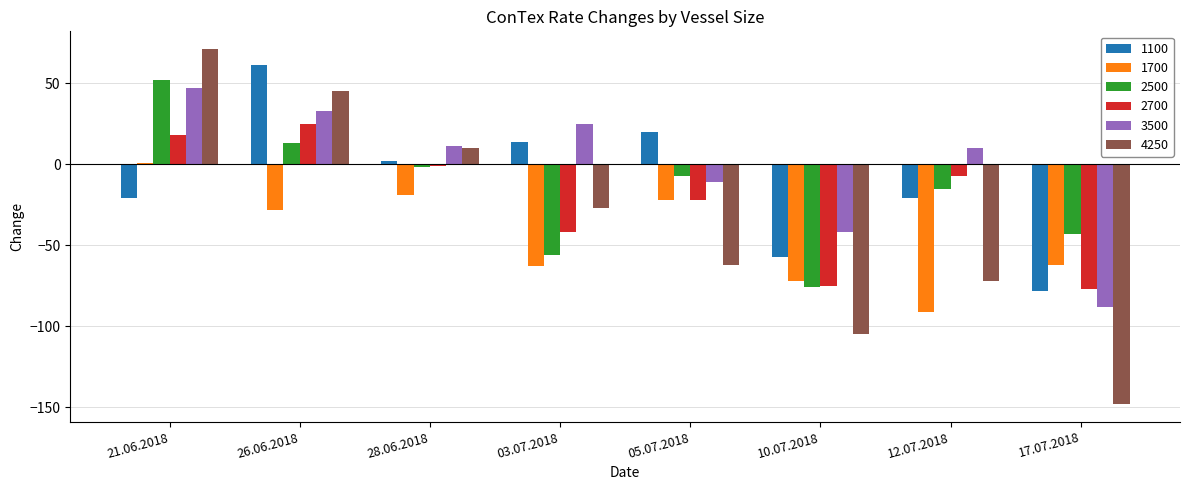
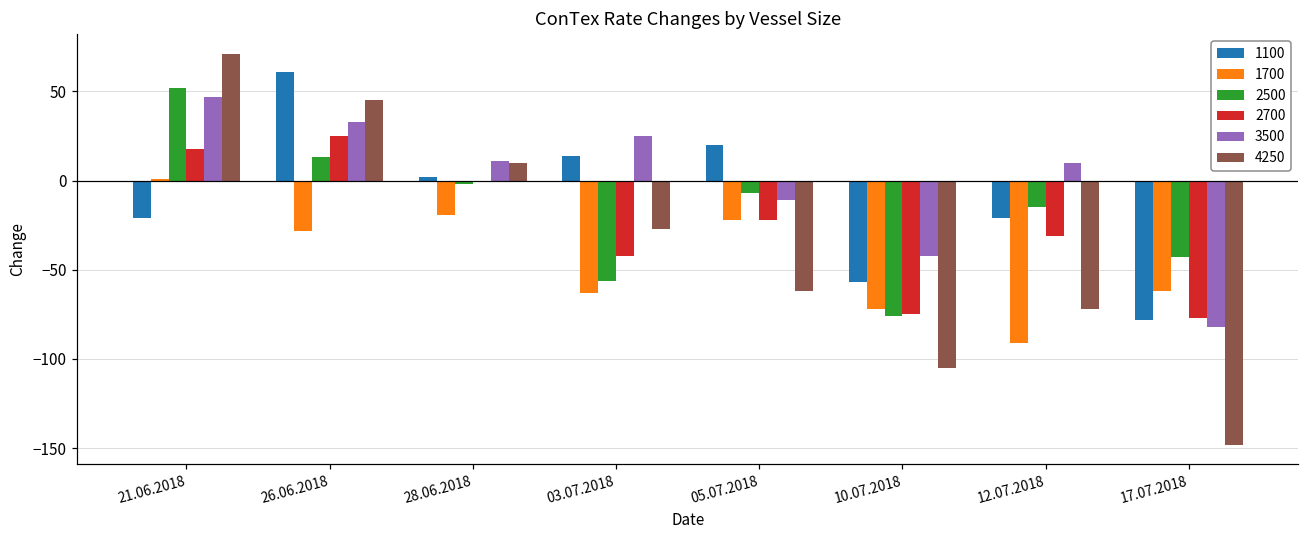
  {
    "1100": {
      "21.06.2018": -21,
      "26.06.2018": 61,
      "28.06.2018": 2,
      "03.07.2018": 14,
      "05.07.2018": 20,
      "10.07.2018": -57,
      "12.07.2018": -21,
      "17.07.2018": -78
    },
    "1700": {
      "26.06.2018": -28,
      "28.06.2018": -19,
      "03.07.2018": -63,
      "05.07.2018": -22,
      "10.07.2018": -72,
      "12.07.2018": -91,
      "17.07.2018": -62
    },
    "2500": {
      "21.06.2018": 52,
      "26.06.2018": 13,
      "28.06.2018": -2,
      "03.07.2018": -56,
      "05.07.2018": -7,
      "10.07.2018": -76,
      "12.07.2018": -15,
      "17.07.2018": -43
    },
    "2700": {
      "21.06.2018": 18,
      "26.06.2018": 25,
      "03.07.2018": -42,
      "05.07.2018": -22,
      "10.07.2018": -75,
-     "12.07.2018": -7,
+     "12.07.2018": -31,
      "17.07.2018": -77
    },
    "3500": {
      "21.06.2018": 47,
      "26.06.2018": 33,
      "28.06.2018": 11,
      "03.07.2018": 25,
      "05.07.2018": -11,
      "10.07.2018": -42,
      "12.07.2018": 10,
-     "17.07.2018": -88
+     "17.07.2018": -82
    },
    "4250": {
      "21.06.2018": 71,
      "26.06.2018": 45,
      "28.06.2018": 10,
      "03.07.2018": -27,
      "05.07.2018": -62,
      "10.07.2018": -105,
      "12.07.2018": -72,
      "17.07.2018": -148
    }
  }
